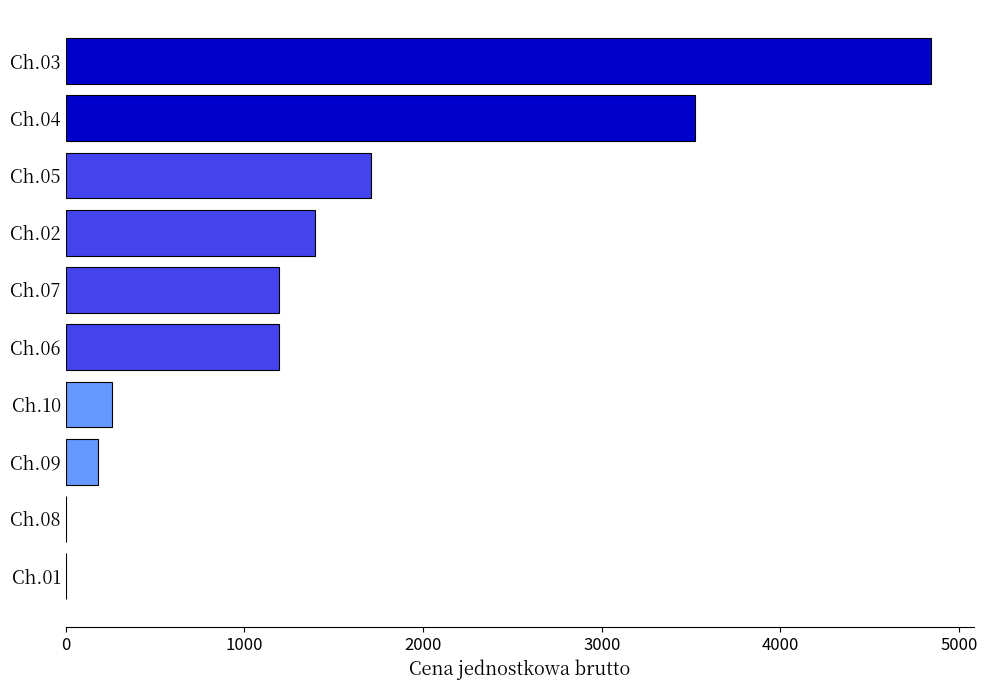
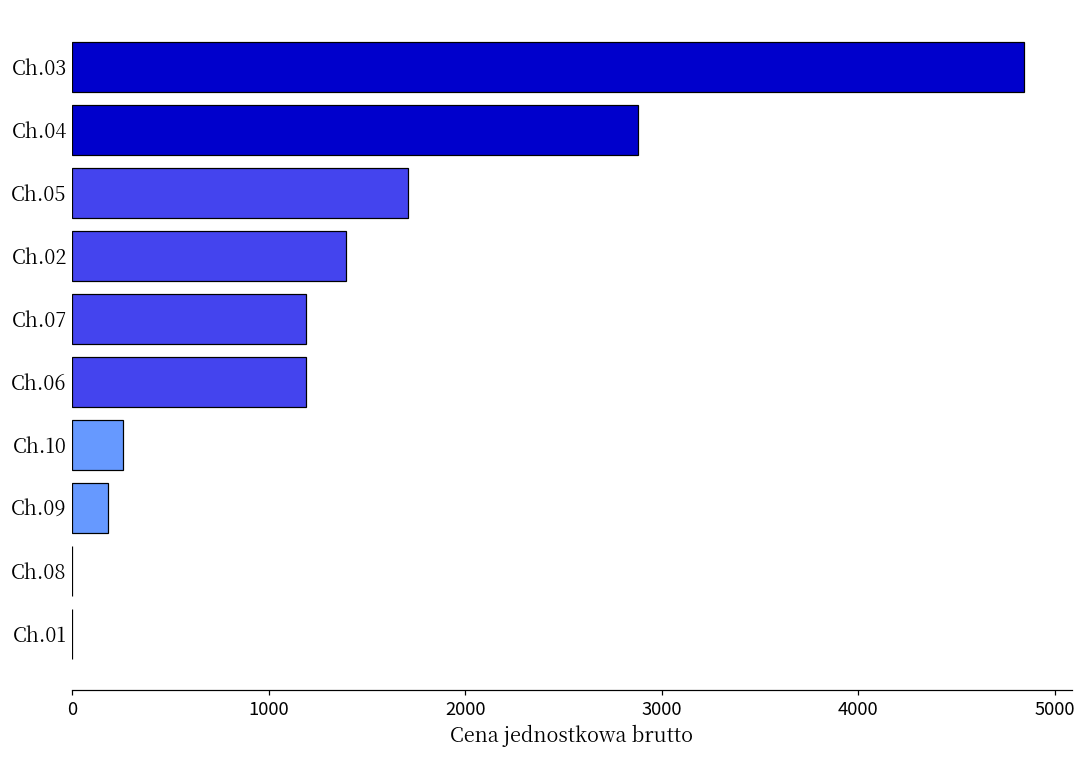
  {
    "Ch.03": 4840,
-   "Ch.04": 3520,
+   "Ch.04": 2880,
    "Ch.05": 1710,
    "Ch.02": 1390,
    "Ch.07": 1190,
    "Ch.06": 1190,
    "Ch.10": 260,
    "Ch.09": 180,
    "Ch.08": 0,
    "Ch.01": 0
  }
